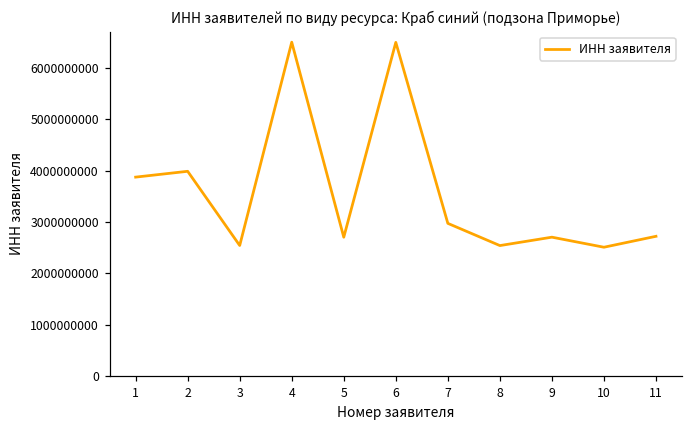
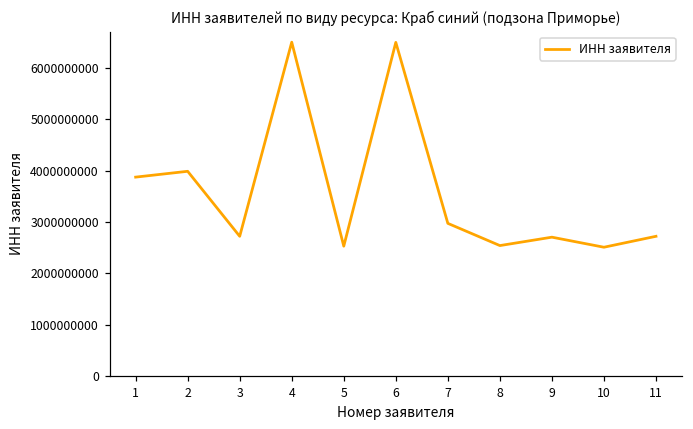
  {
    "1": 3900000000,
    "2": 4000000000,
-   "3": 2500000000,
+   "3": 2700000000,
    "4": 6500000000,
-   "5": 2700000000,
+   "5": 2500000000,
    "6": 6500000000,
    "7": 3000000000,
    "8": 2500000000,
    "9": 2700000000,
    "10": 2500000000,
    "11": 2700000000
  }
